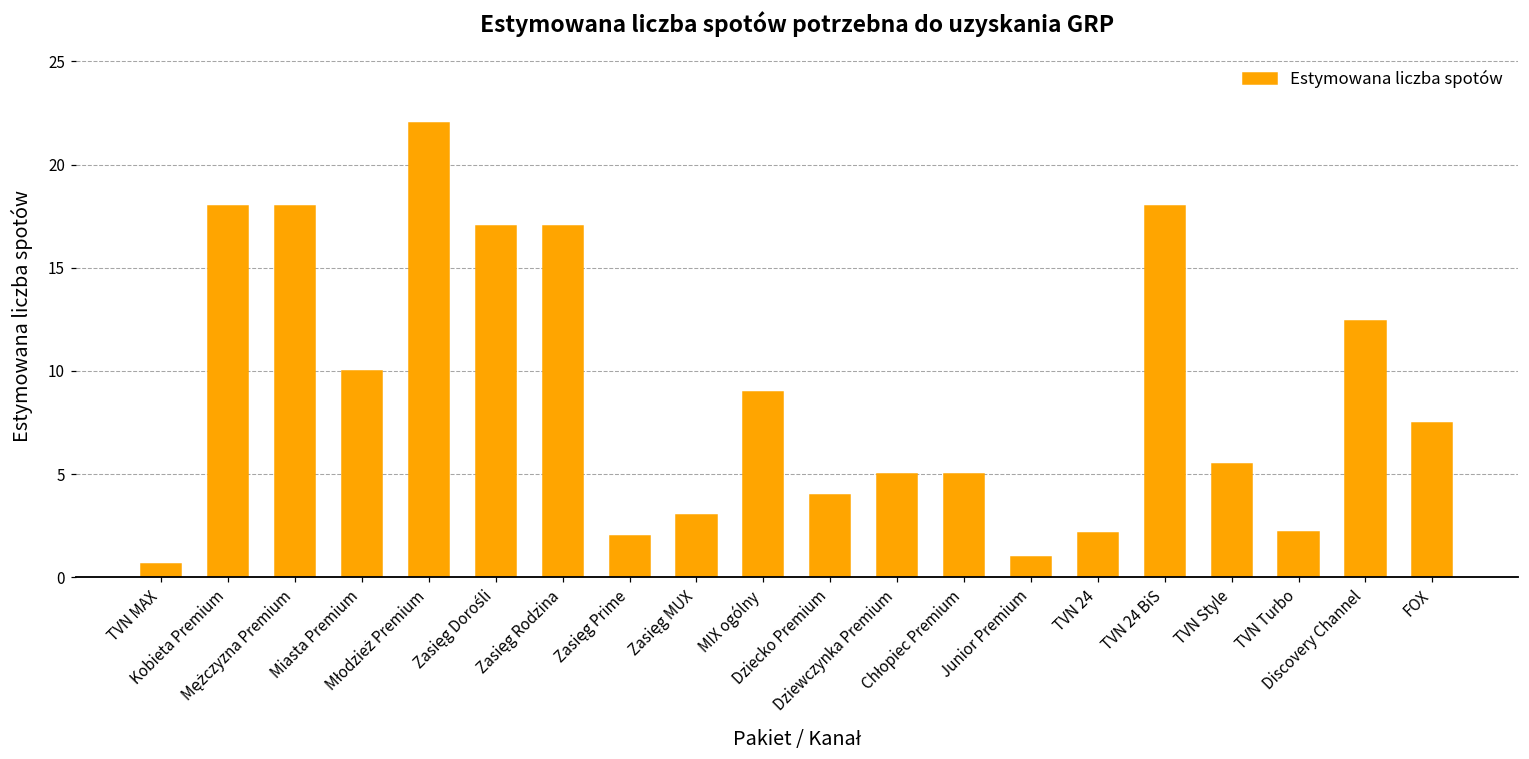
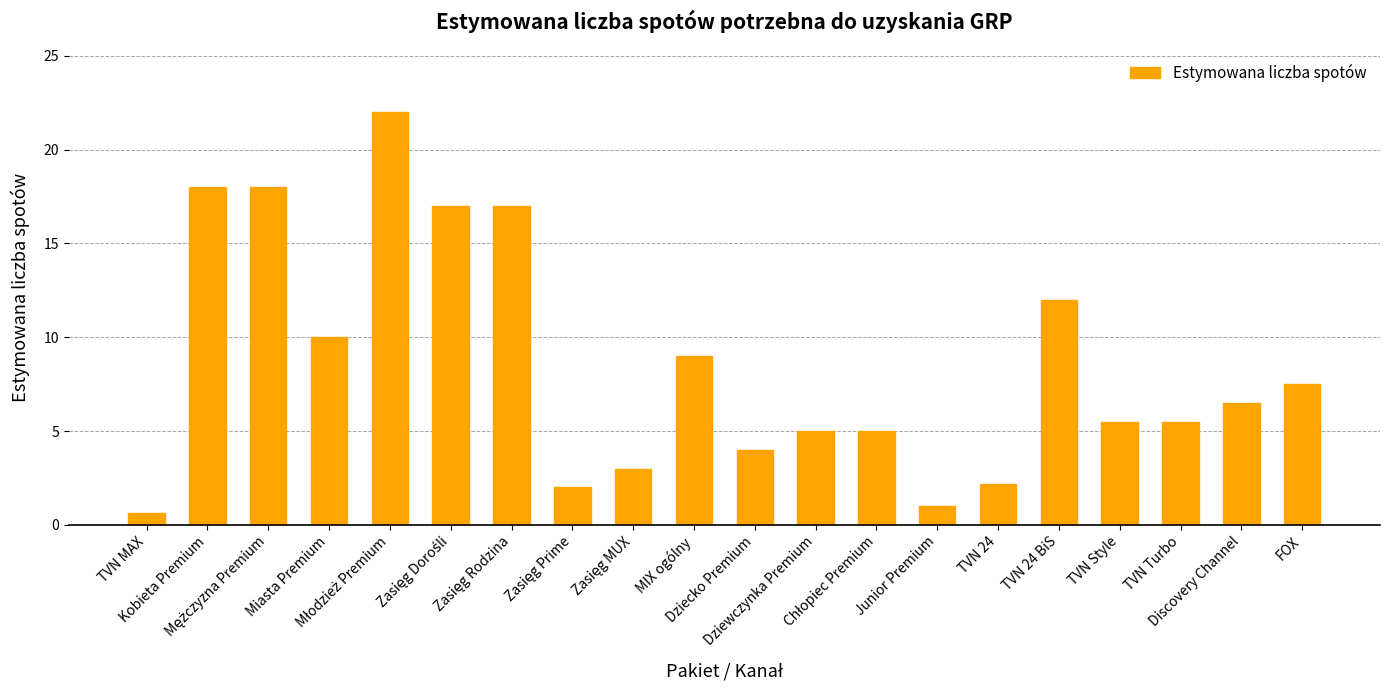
  {
    "TVN MAX": 0.7,
    "Kobieta Premium": 18.0,
    "Mężczyzna Premium": 18.0,
    "Miasta Premium": 10.0,
    "Młodzież Premium": 22.0,
    "Zasięg Dorośli": 17.0,
    "Zasięg Rodzina": 17.0,
    "Zasięg Prime": 2.0,
    "Zasięg MUX": 3.0,
    "MIX ogólny": 9.0,
    "Dziecko Premium": 4.0,
    "Dziewczynka Premium": 5.0,
    "Chłopiec Premium": 5.0,
    "Junior Premium": 1.0,
    "TVN 24": 2.2,
-   "TVN 24 BiS": 18,
+   "TVN 24 BiS": 12,
    "TVN Style": 5.5,
-   "TVN Turbo": 2.2,
-   "Discovery Channel": 12.4,
+   "TVN Turbo": 5.5,
+   "Discovery Channel": 6.5,
    "FOX": 7.5
  }
